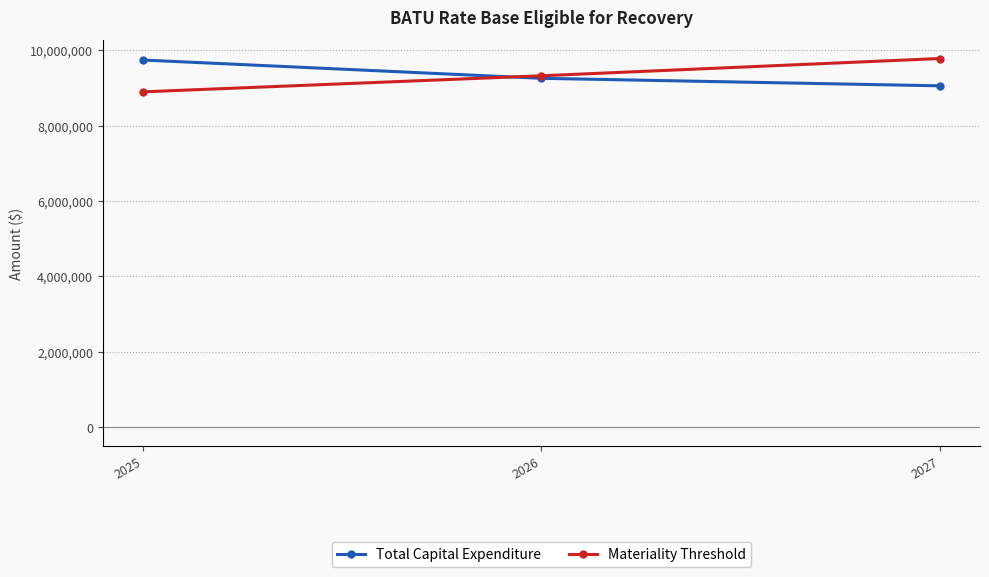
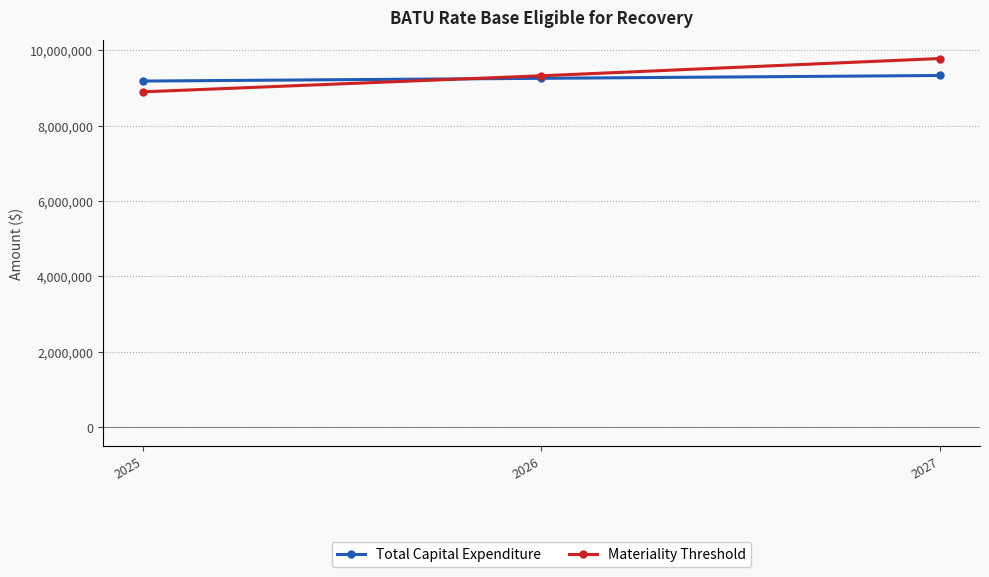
  {
    "Total Capital Expenditure": {
-     "2025": "9,700,000",
-     "2027": "9,100,000"
+     "2025": "9,200,000",
+     "2027": "9,300,000"
    },
    "Materiality Threshold": {
      "2025": "8,900,000",
      "2027": "9,800,000"
    }
  }
